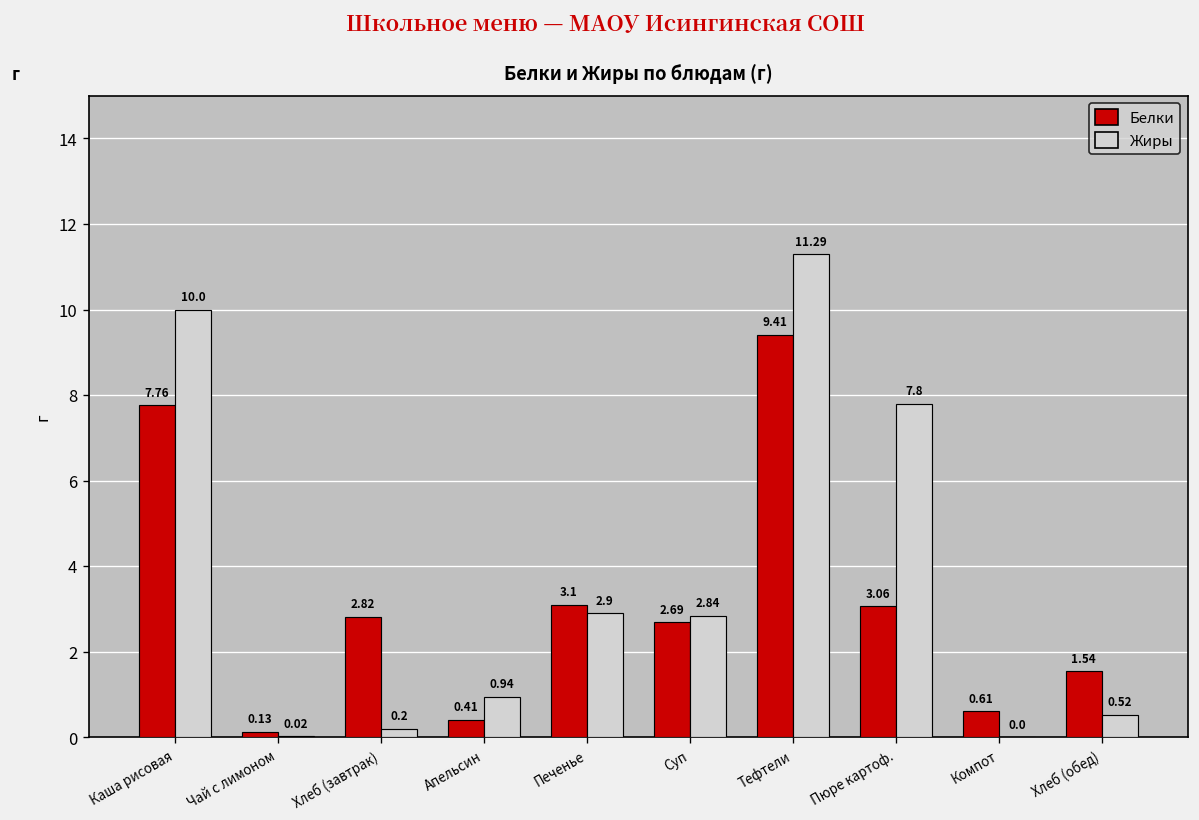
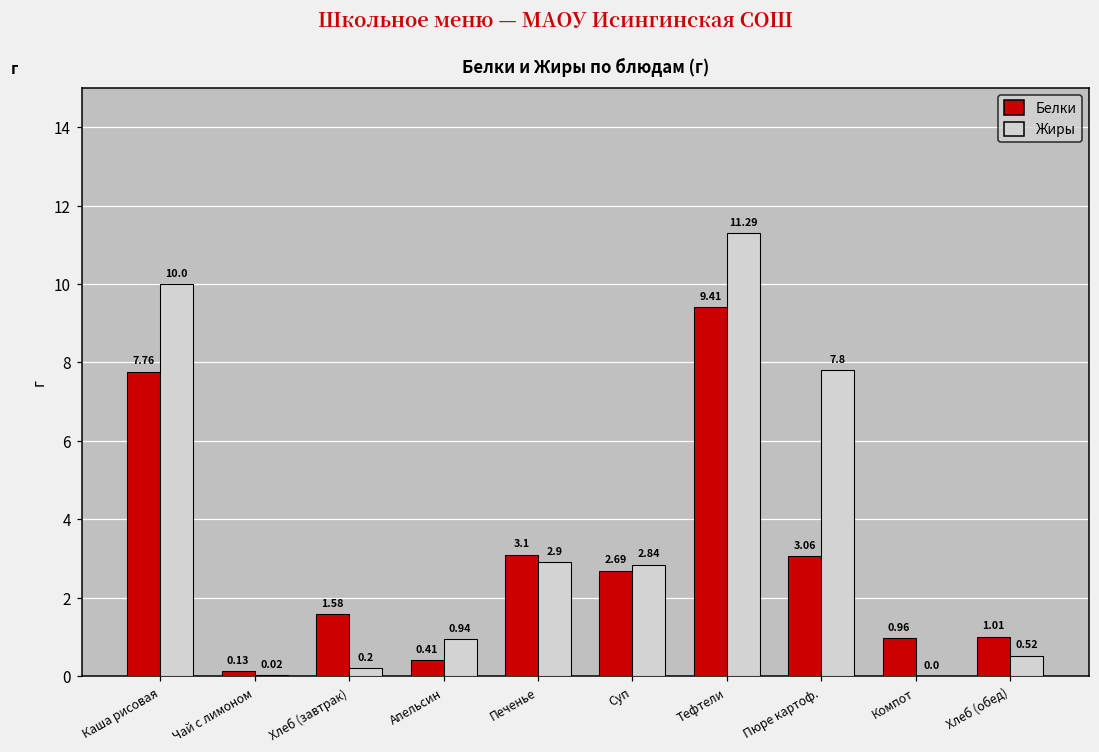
  {
    "Белки": {
      "Каша рисовая": 7.76,
      "Чай с лимоном": 0.13,
-     "Хлеб (завтрак)": 2.82,
+     "Хлеб (завтрак)": 1.58,
      "Апельсин": 0.41,
      "Печенье": 3.1,
      "Суп": 2.69,
      "Тефтели": 9.41,
      "Пюре картоф.": 3.06,
-     "Компот": 0.61,
-     "Хлеб (обед)": 1.54
+     "Компот": 0.96,
+     "Хлеб (обед)": 1.01
    },
    "Жиры": {
      "Каша рисовая": 10.0,
      "Чай с лимоном": 0.02,
      "Хлеб (завтрак)": 0.2,
      "Апельсин": 0.94,
      "Печенье": 2.9,
      "Суп": 2.84,
      "Тефтели": 11.29,
      "Пюре картоф.": 7.8,
      "Компот": 0.0,
      "Хлеб (обед)": 0.52
    }
  }
